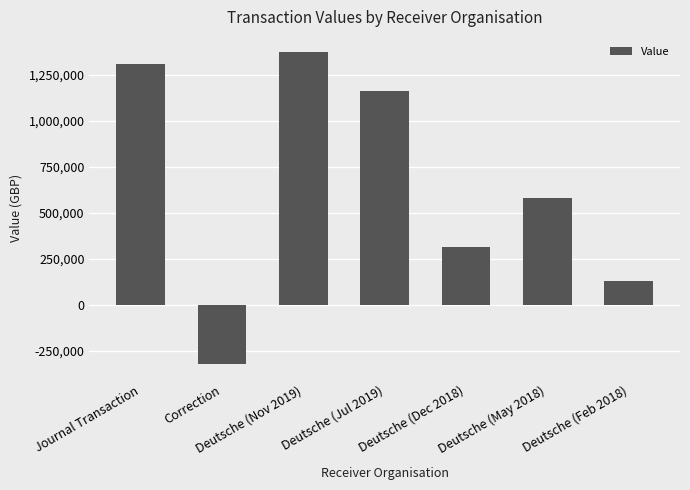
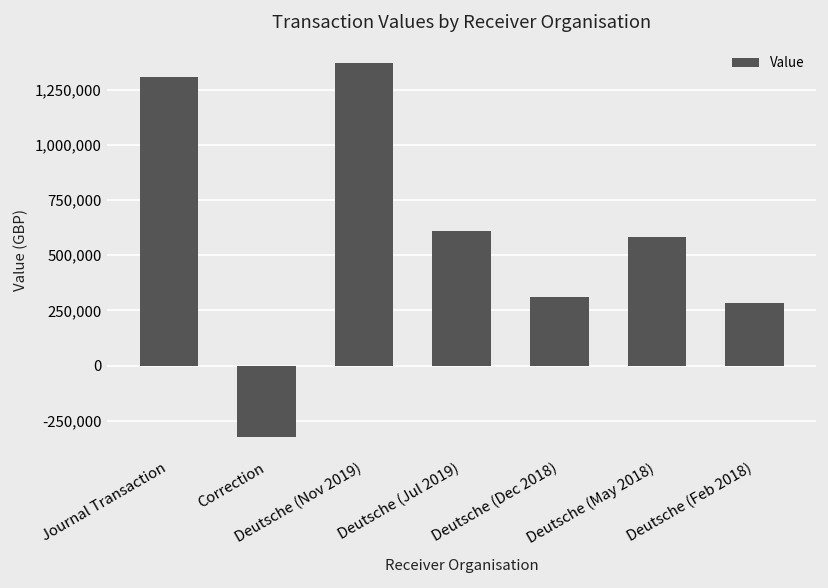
  {
    "Journal Transaction": "1,310,000",
    "Correction": "-320,000",
    "Deutsche (Nov 2019)": "1,370,000",
-   "Deutsche (Jul 2019)": "1,160,000",
+   "Deutsche (Jul 2019)": "610,000",
    "Deutsche (Dec 2018)": "310,000",
    "Deutsche (May 2018)": "580,000",
-   "Deutsche (Feb 2018)": "130,000"
+   "Deutsche (Feb 2018)": "280,000"
  }
